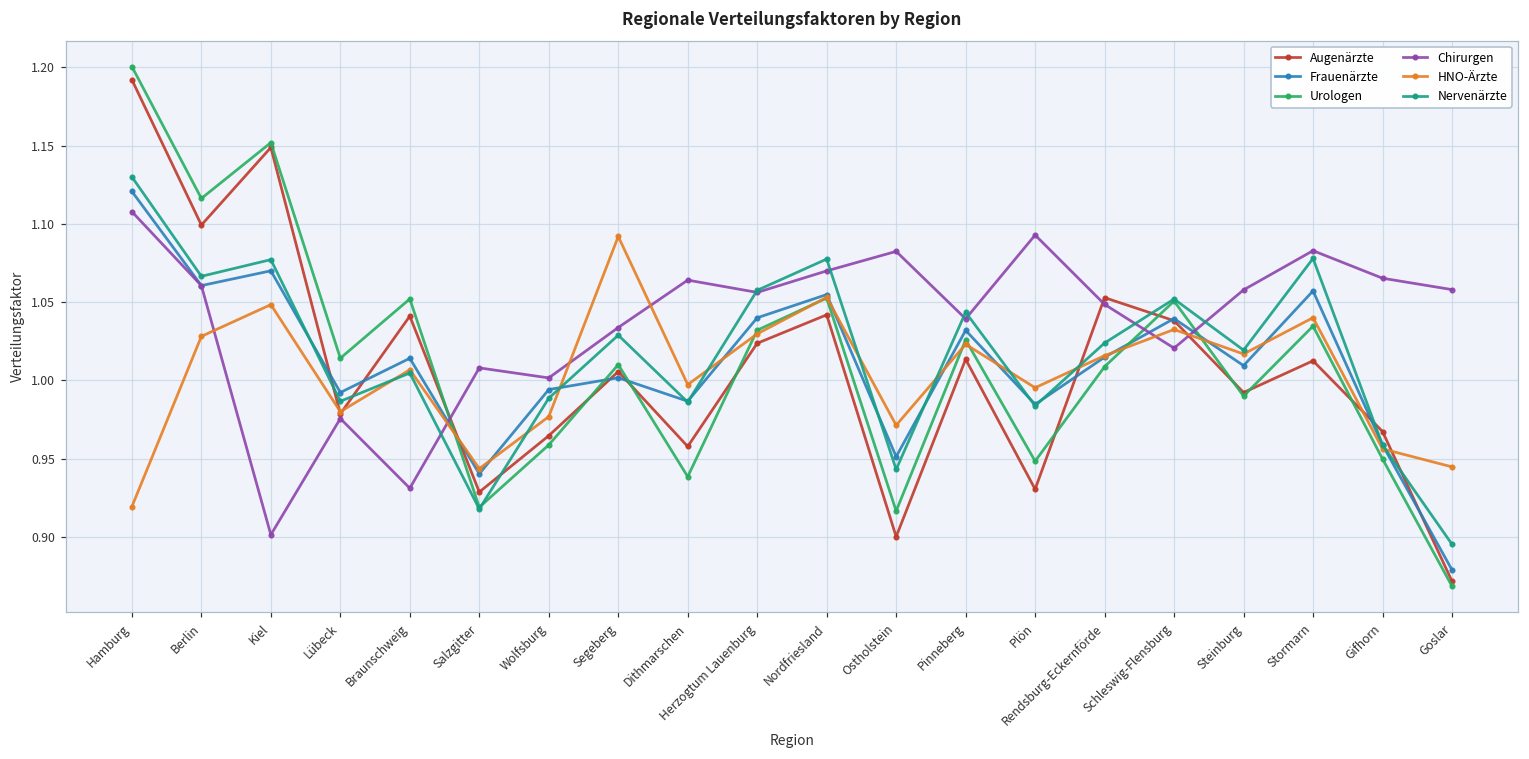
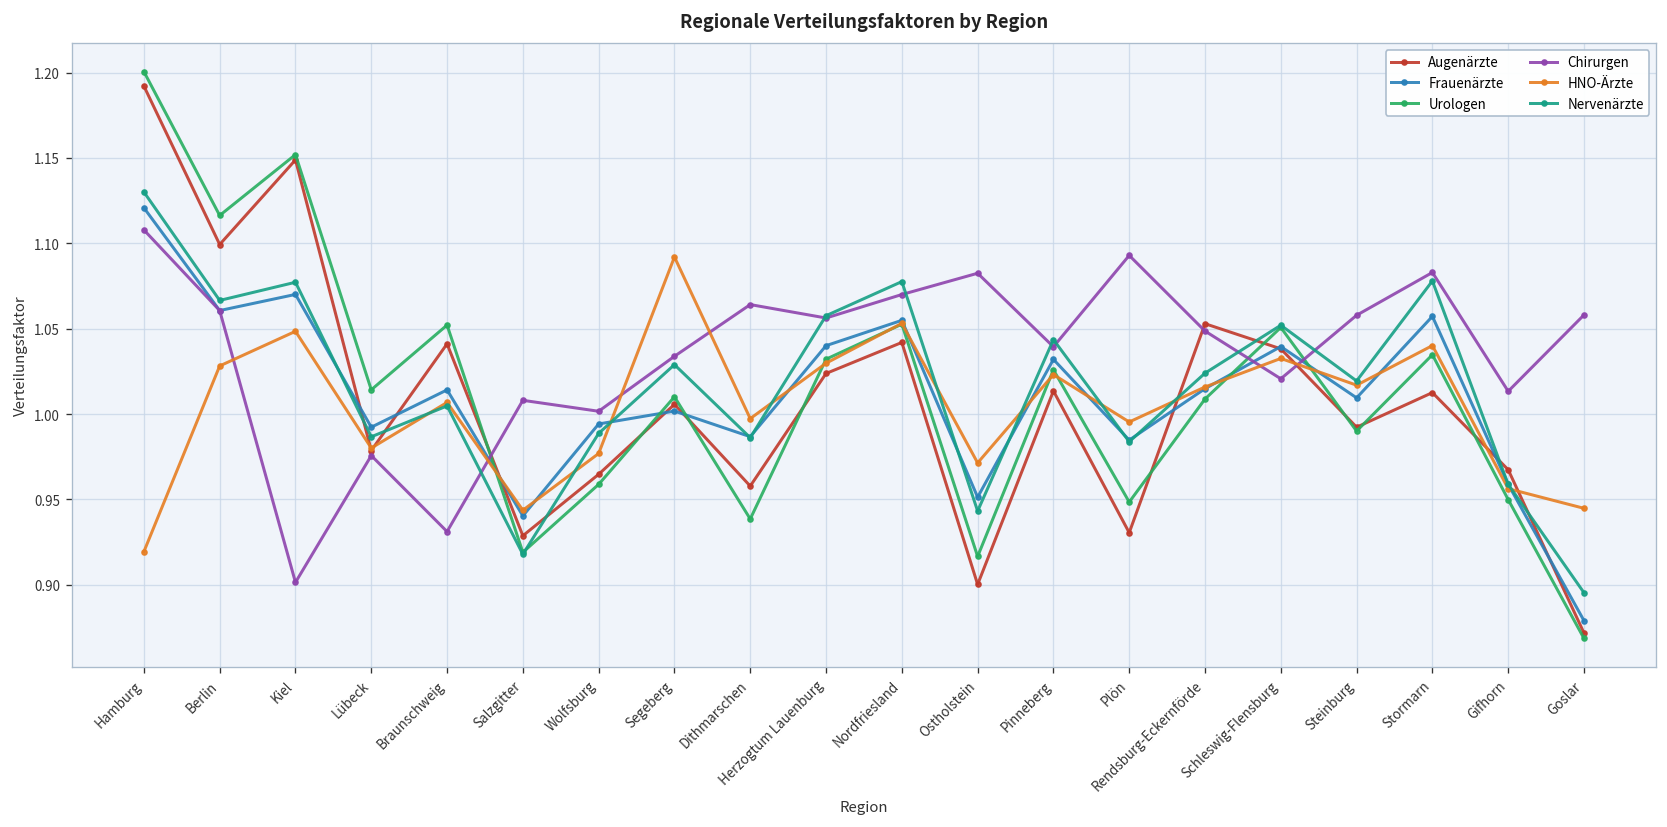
  {
    "Augenärzte": {
      "Hamburg": 1.192,
      "Berlin": 1.099,
      "Kiel": 1.149,
      "Braunschweig": 1.041,
      "Salzgitter": 0.929,
      "Wolfsburg": 0.965,
      "Segeberg": 1.006,
      "Dithmarschen": 0.958,
      "Herzogtum Lauenburg": 1.024,
      "Nordfriesland": 1.042,
      "Ostholstein": 0.900,
      "Pinneberg": 1.014,
      "Plön": 0.931,
      "Rendsburg-Eckernförde": 1.053,
      "Steinburg": 0.992,
      "Stormarn": 1.013,
      "Gifhorn": 0.967,
      "Goslar": 0.872
    },
    "Frauenärzte": {
      "Hamburg": 1.121,
      "Kiel": 1.070,
      "Lübeck": 0.992,
      "Braunschweig": 1.014,
      "Salzgitter": 0.940,
      "Wolfsburg": 0.994,
      "Segeberg": 1.002,
      "Herzogtum Lauenburg": 1.040,
      "Ostholstein": 0.951,
      "Pinneberg": 1.032,
      "Steinburg": 1.010,
      "Stormarn": 1.057,
      "Goslar": 0.879
    },
    "Chirurgen": {
      "Hamburg": 1.108,
      "Kiel": 0.901,
      "Lübeck": 0.976,
      "Braunschweig": 0.931,
      "Salzgitter": 1.008,
      "Wolfsburg": 1.002,
      "Segeberg": 1.034,
      "Dithmarschen": 1.064,
      "Nordfriesland": 1.070,
      "Ostholstein": 1.082,
      "Pinneberg": 1.039,
      "Plön": 1.093,
      "Rendsburg-Eckernförde": 1.049,
      "Schleswig-Flensburg": 1.021,
      "Steinburg": 1.058,
      "Stormarn": 1.083,
-     "Gifhorn": 1.065,
+     "Gifhorn": 1.013,
      "Goslar": 1.058
    },
    "HNO-Ärzte": {
      "Hamburg": 0.919,
      "Berlin": 1.028,
      "Kiel": 1.048,
      "Braunschweig": 1.007,
      "Salzgitter": 0.944,
      "Wolfsburg": 0.977,
      "Segeberg": 1.092,
      "Dithmarschen": 0.997,
      "Herzogtum Lauenburg": 1.030,
      "Ostholstein": 0.971,
      "Pinneberg": 1.023,
      "Plön": 0.995,
      "Schleswig-Flensburg": 1.033,
      "Steinburg": 1.017,
      "Stormarn": 1.040,
      "Gifhorn": 0.956,
      "Goslar": 0.945
    }
  }
